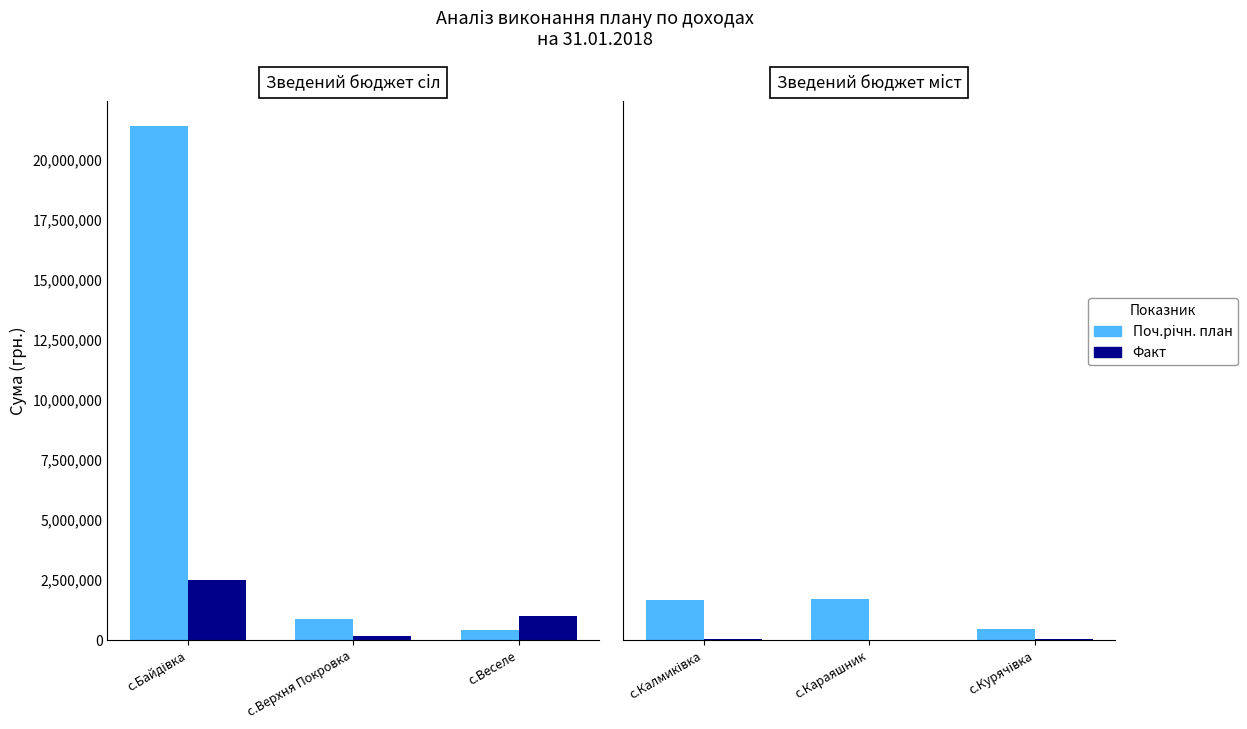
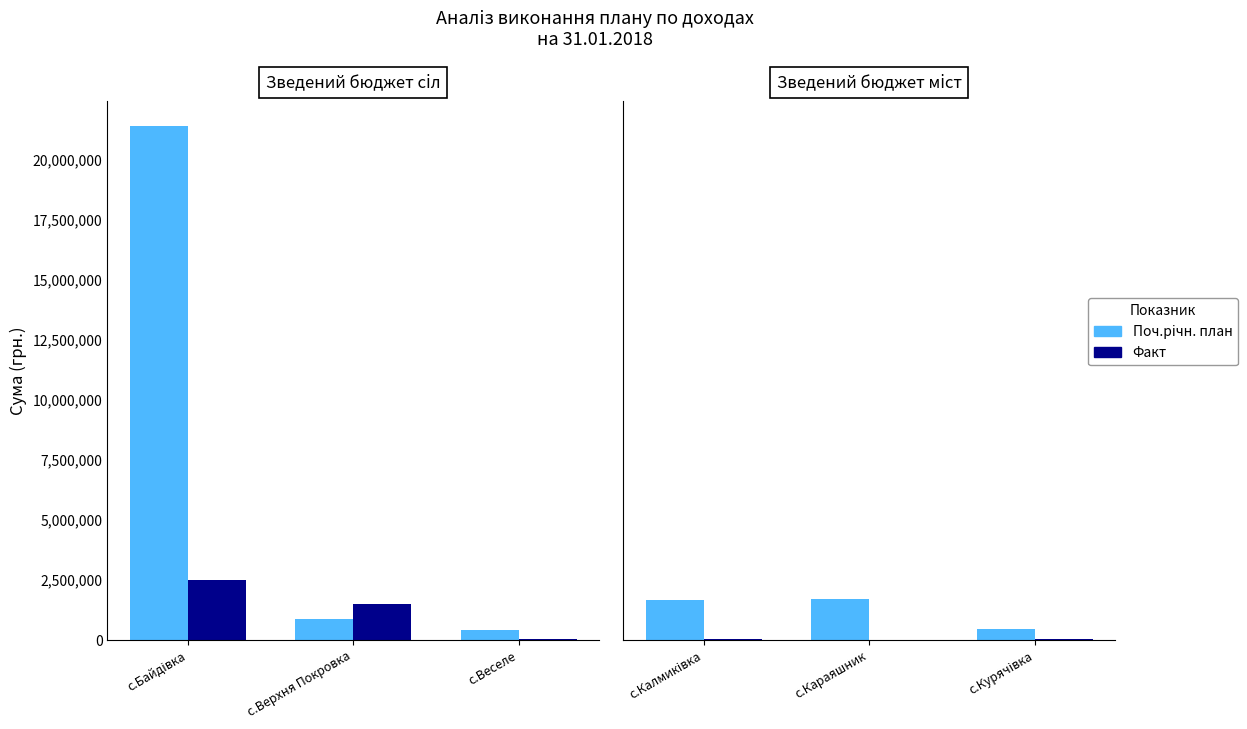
  {
    "Зведений бюджет сіл": {
      "Поч.річн. план": {
        "с.Байдівка": "21,400,000",
        "с.Верхня Покровка": "900,000",
        "с.Веселе": "400,000"
      },
      "Факт": {
        "с.Байдівка": "2,500,000",
-       "с.Верхня Покровка": "200,000",
-       "с.Веселе": "1,000,000"
+       "с.Верхня Покровка": "1,500,000",
+       "с.Веселе": "100,000"
      }
    }
  }
